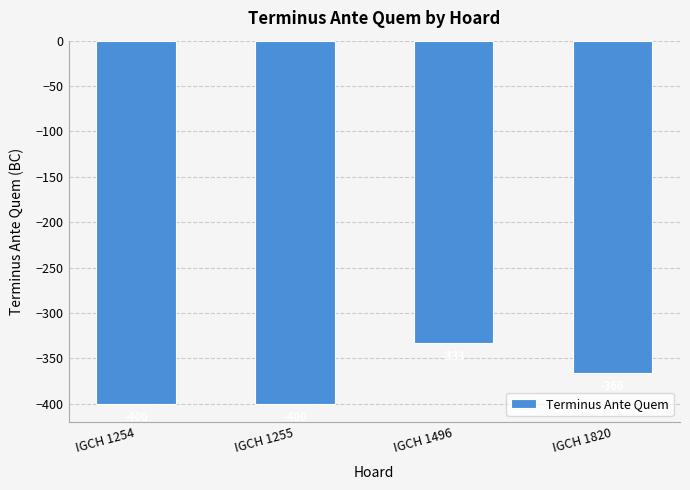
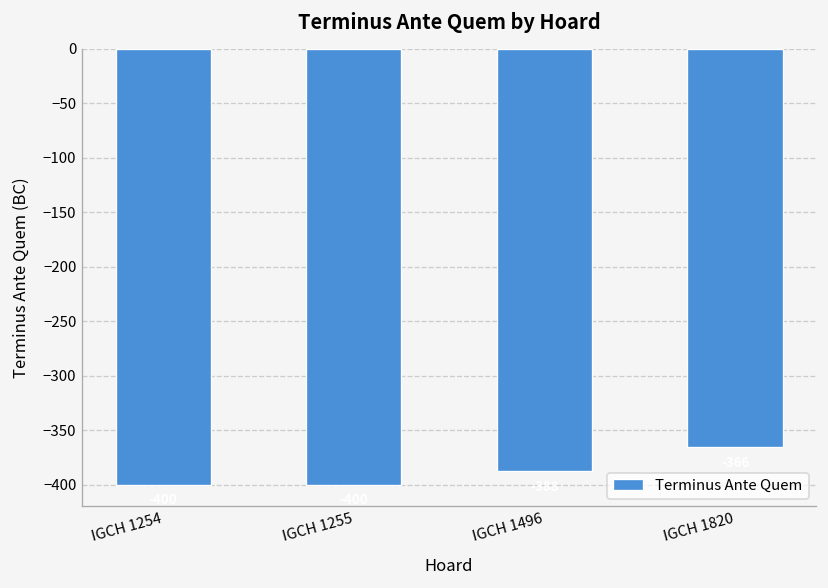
  {
    "IGCH 1254": -400,
    "IGCH 1255": -400,
-   "IGCH 1496": -330,
+   "IGCH 1496": -390,
    "IGCH 1820": -370
  }
